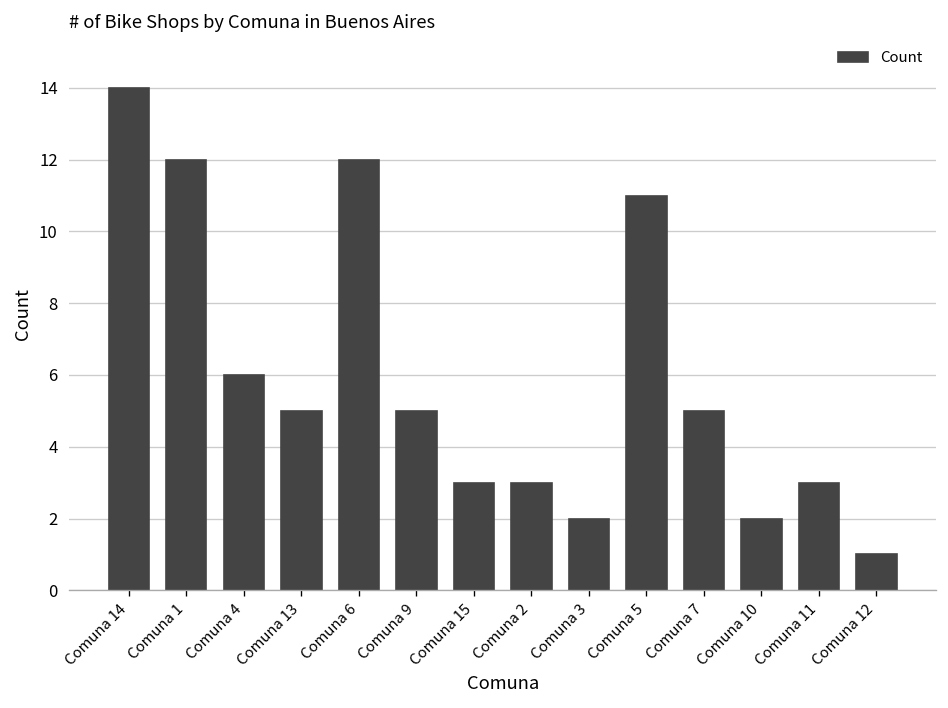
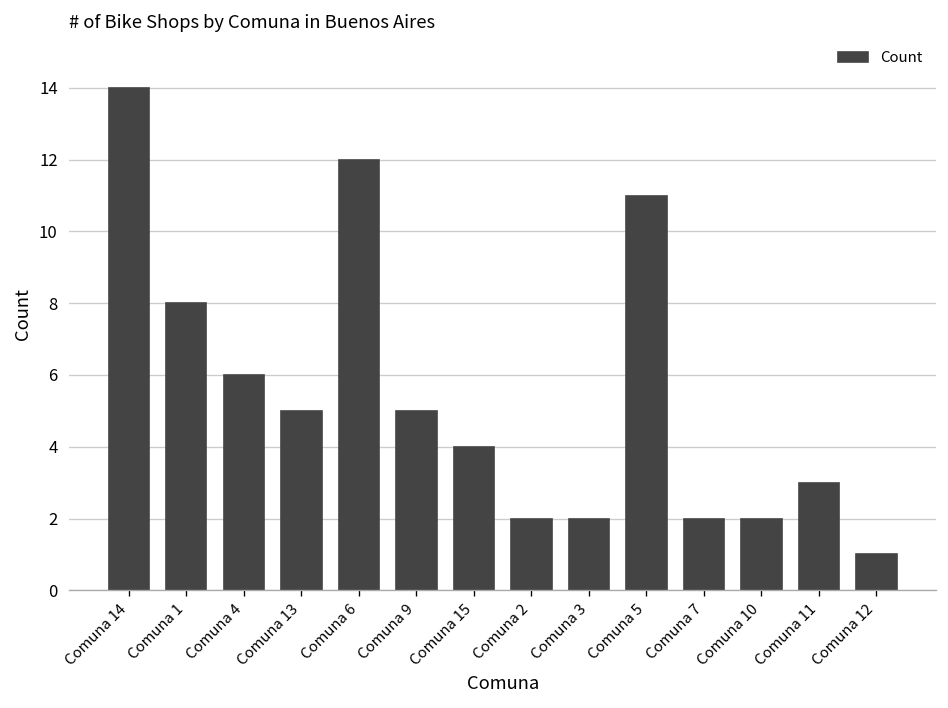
  {
    "Comuna 14": 14,
-   "Comuna 1": 12,
+   "Comuna 1": 8,
    "Comuna 4": 6,
    "Comuna 13": 5,
    "Comuna 6": 12,
    "Comuna 9": 5,
-   "Comuna 15": 3,
-   "Comuna 2": 3,
+   "Comuna 15": 4,
+   "Comuna 2": 2,
    "Comuna 3": 2,
    "Comuna 5": 11,
-   "Comuna 7": 5,
+   "Comuna 7": 2,
    "Comuna 10": 2,
    "Comuna 11": 3,
    "Comuna 12": 1
  }
